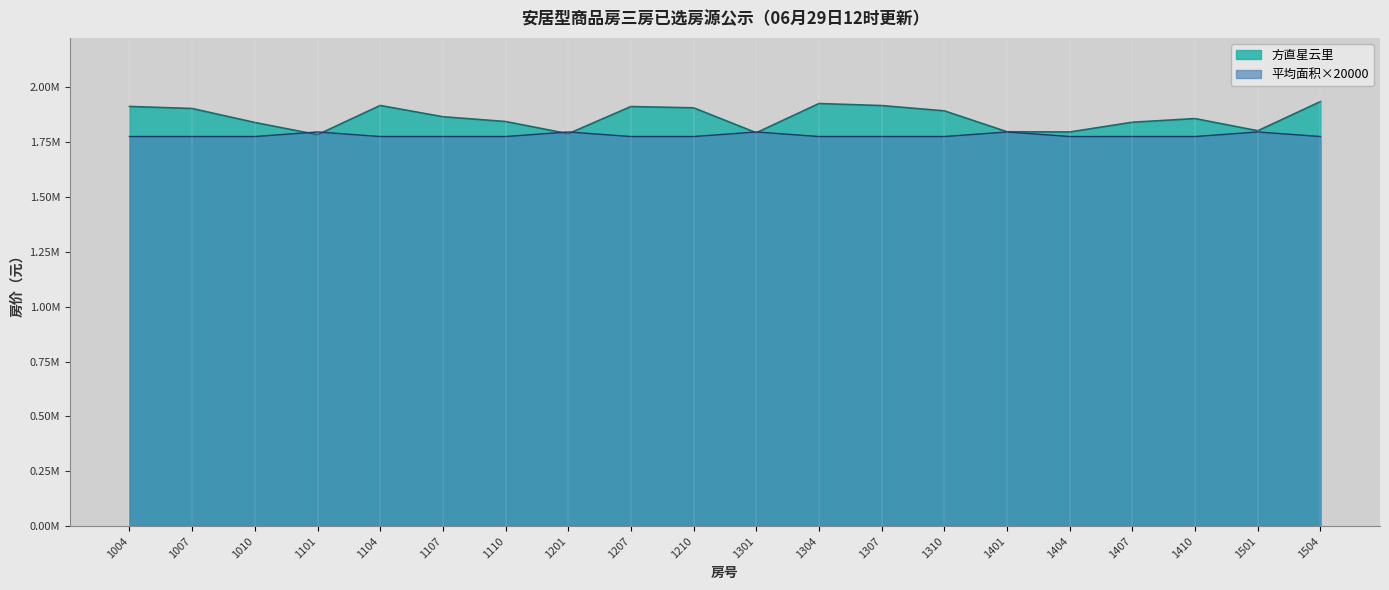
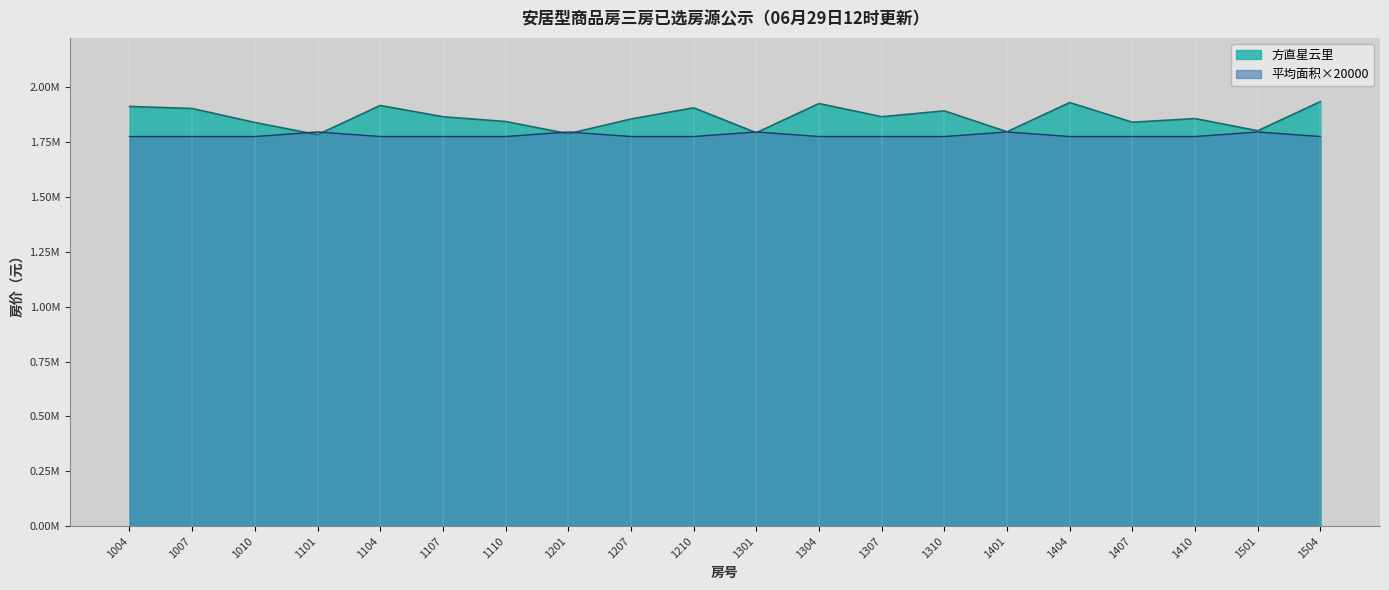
  {
    "方直星云里": {
      "1004": 1910000,
      "1007": 1900000,
      "1010": 1840000,
      "1101": 1780000,
      "1104": 1920000,
      "1107": 1870000,
      "1110": 1840000,
-     "1207": 1910000,
+     "1207": 1850000,
      "1210": 1910000,
      "1304": 1930000,
-     "1307": 1920000,
+     "1307": 1870000,
      "1310": 1890000,
-     "1404": 1800000,
+     "1404": 1930000,
      "1407": 1840000,
      "1410": 1860000,
      "1504": 1930000
    },
    "平均面积×20000": {
      "1004": 1780000,
      "1007": 1780000,
      "1010": 1780000,
      "1101": 1800000,
      "1104": 1780000,
      "1107": 1780000,
      "1110": 1780000,
      "1207": 1780000,
      "1210": 1780000,
      "1304": 1780000,
      "1307": 1780000,
      "1310": 1780000,
      "1404": 1780000,
      "1407": 1780000,
      "1410": 1780000,
      "1504": 1780000
    }
  }
